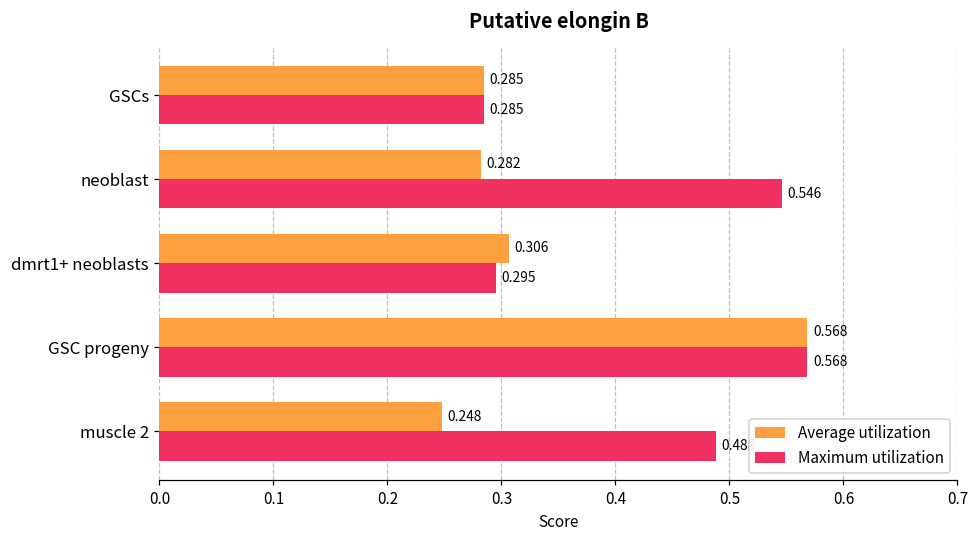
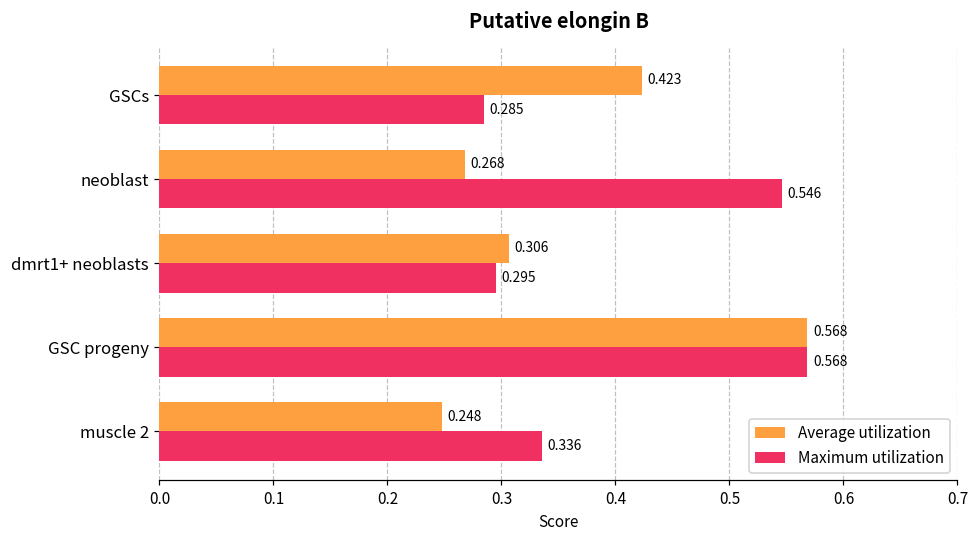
  {
    "Average utilization": {
-     "GSCs": 0.285,
-     "neoblast": 0.282,
+     "GSCs": 0.423,
+     "neoblast": 0.268,
      "dmrt1+ neoblasts": 0.306,
      "GSC progeny": 0.568,
      "muscle 2": 0.248
    },
    "Maximum utilization": {
-     "muscle 2": 0.488
+     "muscle 2": 0.336
    }
  }
